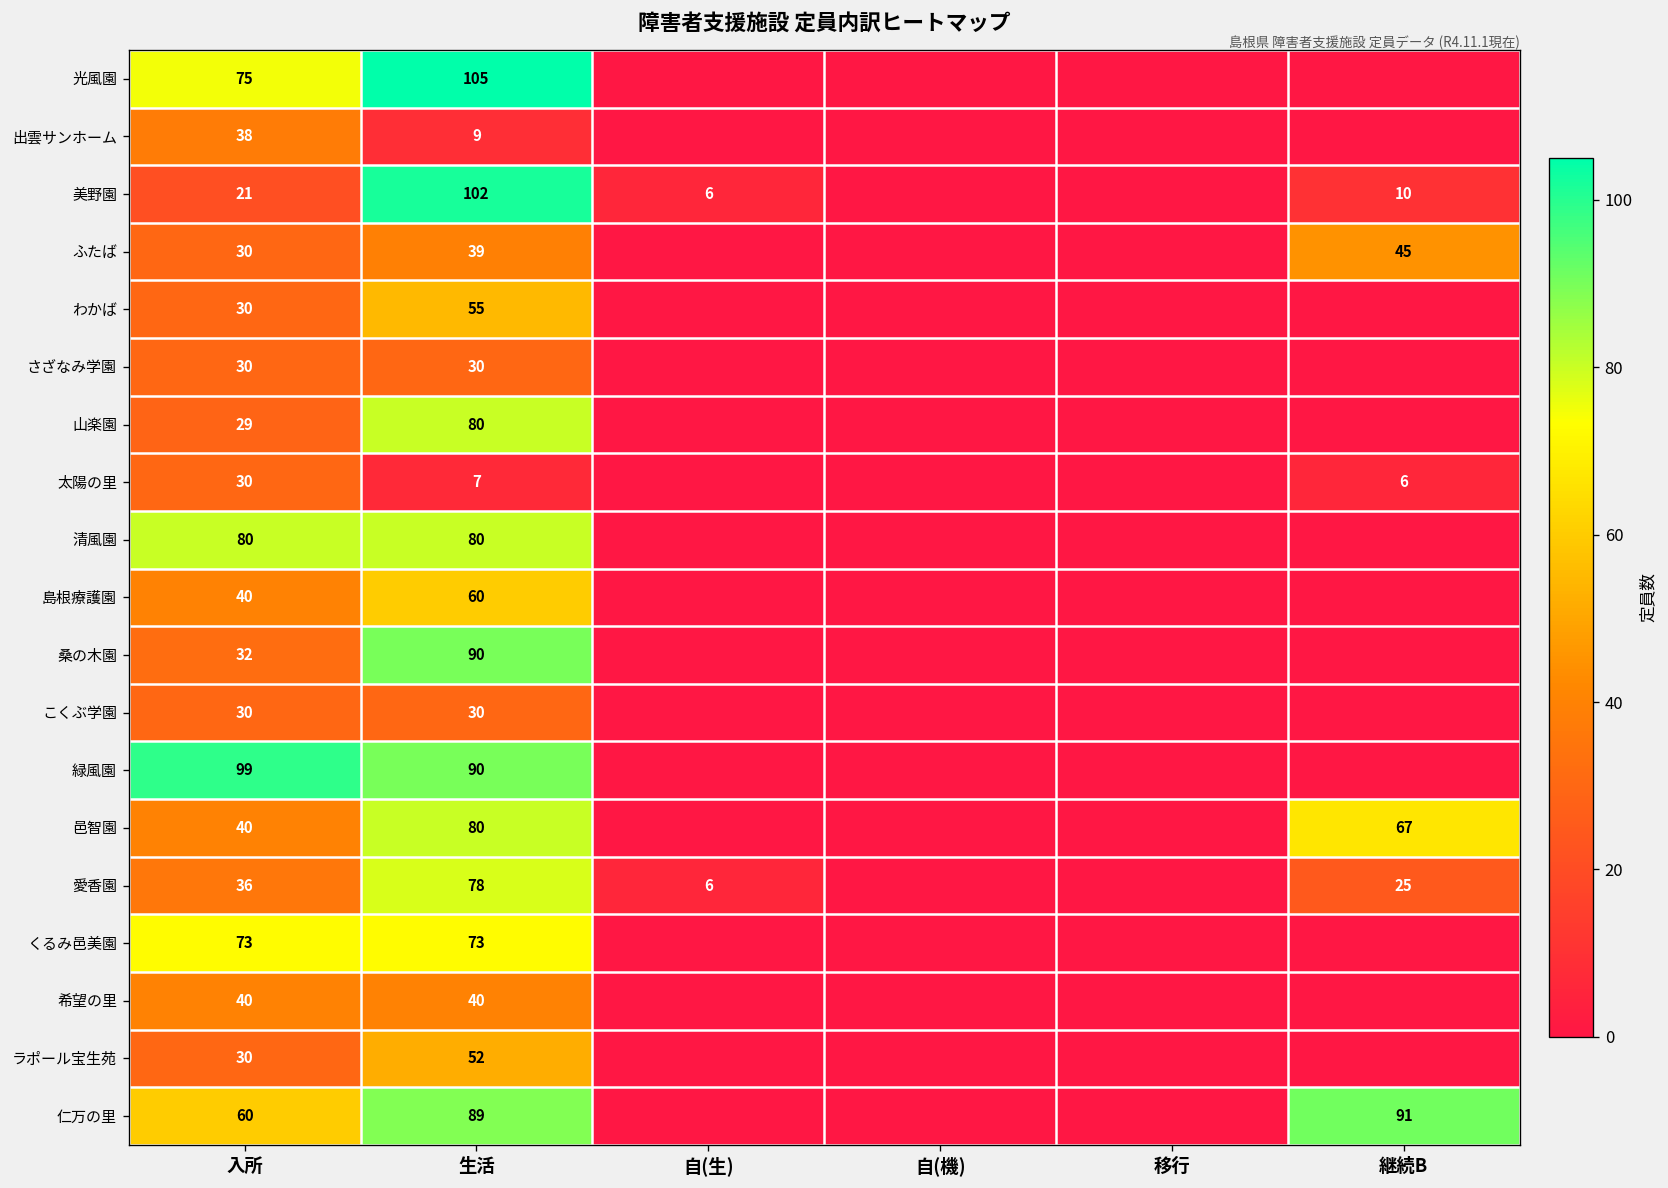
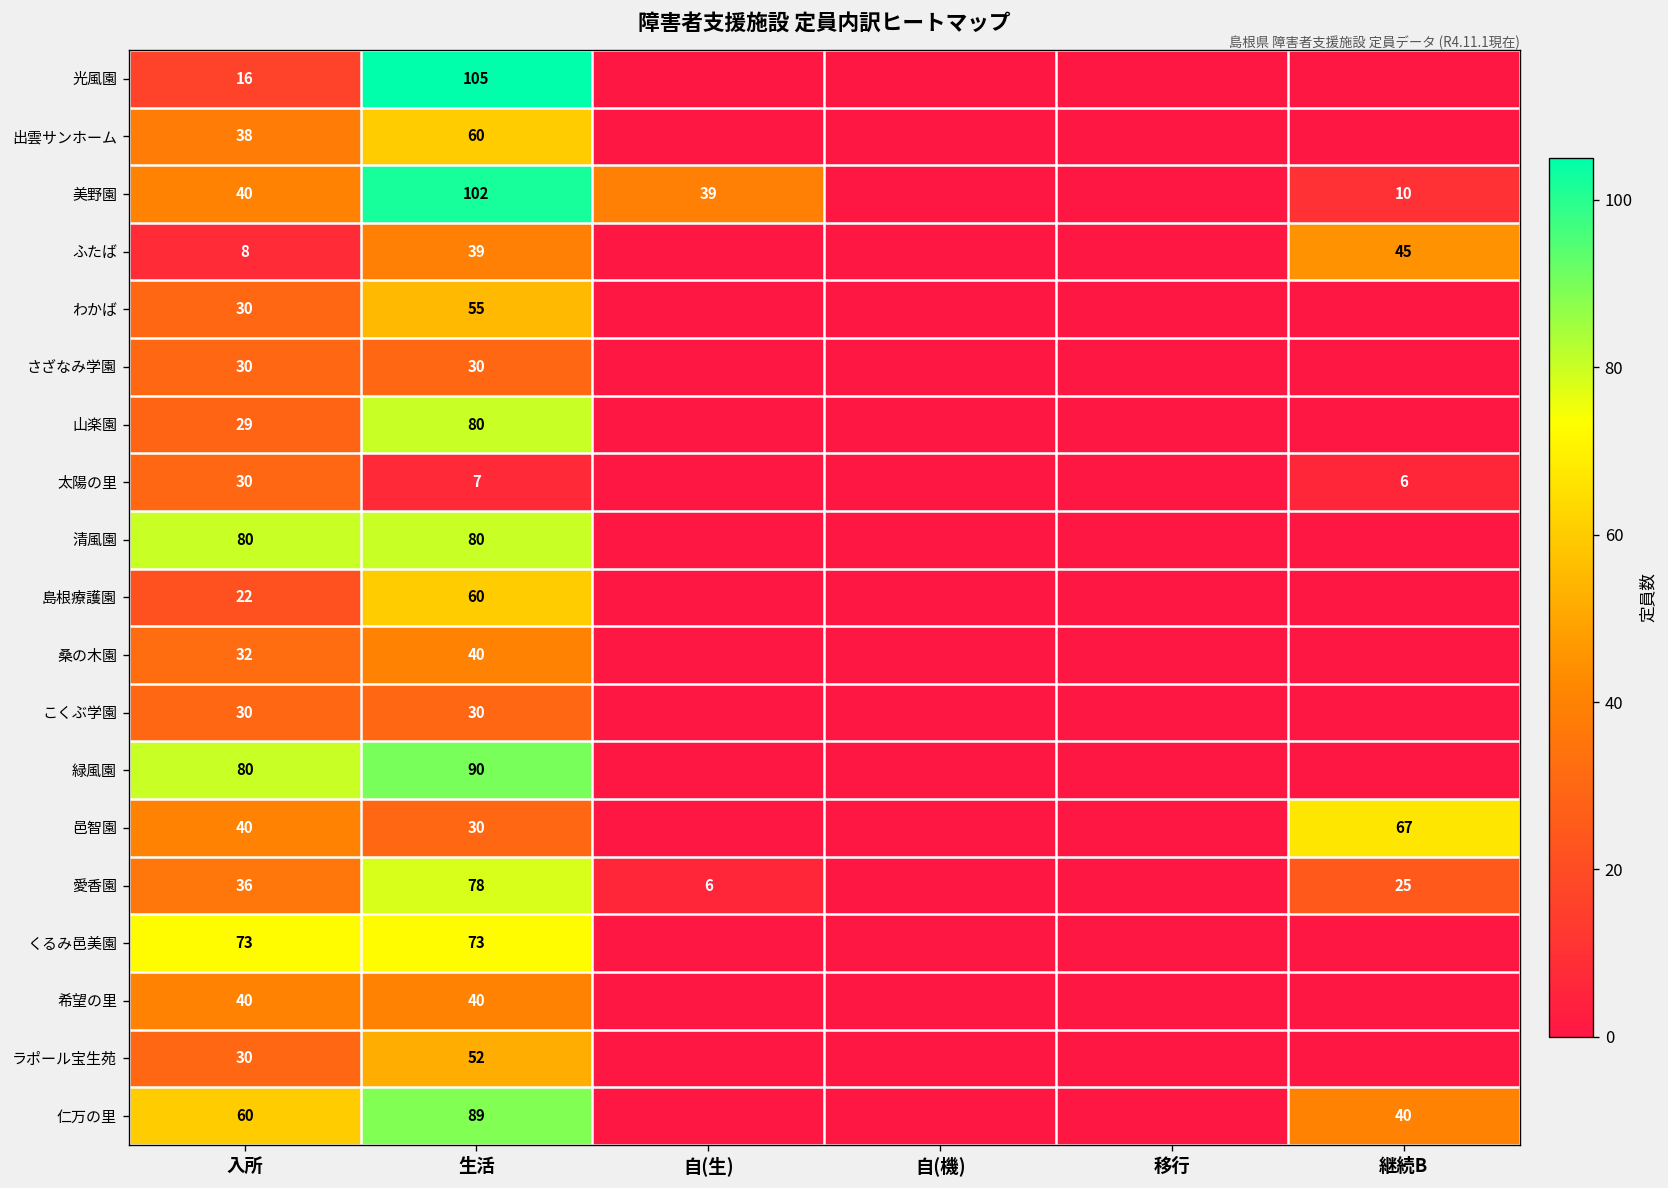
  {
    "光風園": {
-     "入所": 75,
+     "入所": 16,
      "生活": 105
    },
    "出雲サンホーム": {
      "入所": 38,
-     "生活": 9
+     "生活": 60
    },
    "美野園": {
-     "入所": 21,
+     "入所": 40,
      "生活": 102,
-     "自(生)": 6,
+     "自(生)": 39,
      "継続B": 10
    },
    "ふたば": {
-     "入所": 30,
+     "入所": 8,
      "生活": 39,
      "継続B": 45
    },
    "わかば": {
      "入所": 30,
      "生活": 55
    },
    "さざなみ学園": {
      "入所": 30,
      "生活": 30
    },
    "山楽園": {
      "入所": 29,
      "生活": 80
    },
    "太陽の里": {
      "入所": 30,
      "生活": 7,
      "継続B": 6
    },
    "清風園": {
      "入所": 80,
      "生活": 80
    },
    "島根療護園": {
-     "入所": 40,
+     "入所": 22,
      "生活": 60
    },
    "桑の木園": {
      "入所": 32,
-     "生活": 90
+     "生活": 40
    },
    "こくぶ学園": {
      "入所": 30,
      "生活": 30
    },
    "緑風園": {
-     "入所": 99,
+     "入所": 80,
      "生活": 90
    },
    "邑智園": {
      "入所": 40,
-     "生活": 80,
+     "生活": 30,
      "継続B": 67
    },
    "愛香園": {
      "入所": 36,
      "生活": 78,
      "自(生)": 6,
      "継続B": 25
    },
    "くるみ邑美園": {
      "入所": 73,
      "生活": 73
    },
    "希望の里": {
      "入所": 40,
      "生活": 40
    },
    "ラポール宝生苑": {
      "入所": 30,
      "生活": 52
    },
    "仁万の里": {
      "入所": 60,
      "生活": 89,
-     "継続B": 91
+     "継続B": 40
    }
  }
